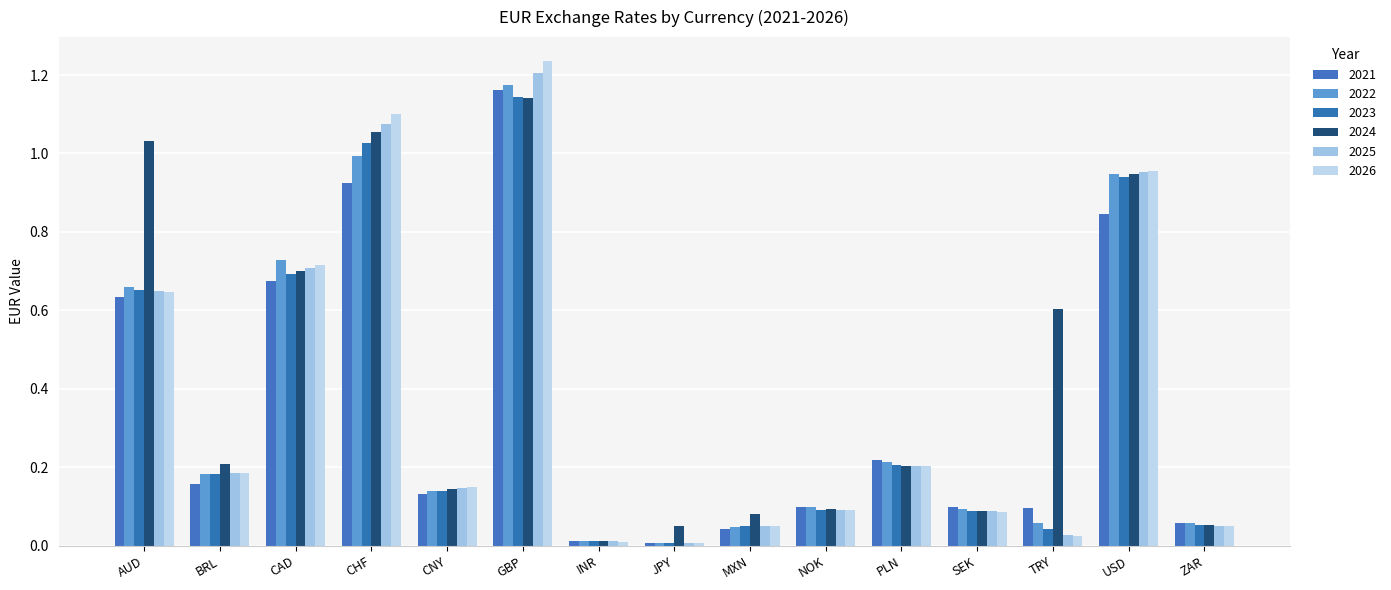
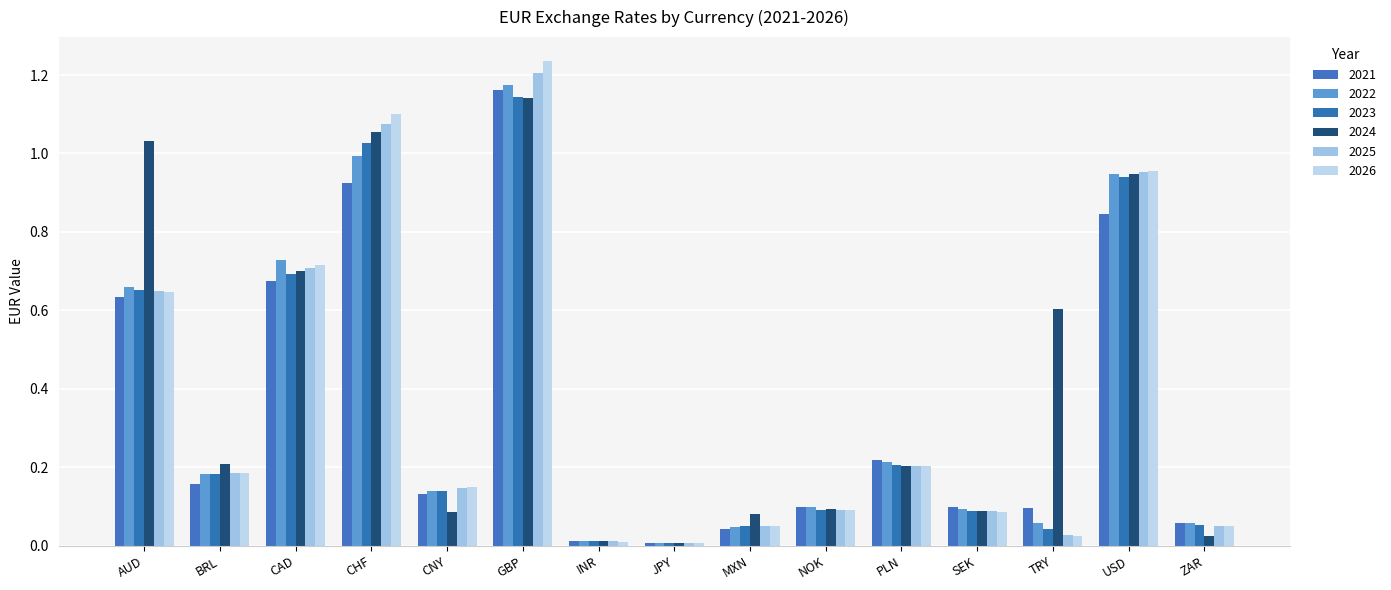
  {
    "2024": {
      "AUD": 1.03,
      "BRL": 0.21,
      "CAD": 0.70,
      "CHF": 1.06,
-     "CNY": 0.14,
+     "CNY": 0.09,
      "GBP": 1.14,
      "INR": 0.01,
-     "JPY": 0.05,
+     "JPY": 0.01,
      "MXN": 0.08,
      "NOK": 0.09,
      "PLN": 0.20,
      "SEK": 0.09,
      "TRY": 0.60,
      "USD": 0.95,
-     "ZAR": 0.05
+     "ZAR": 0.03
    }
  }
